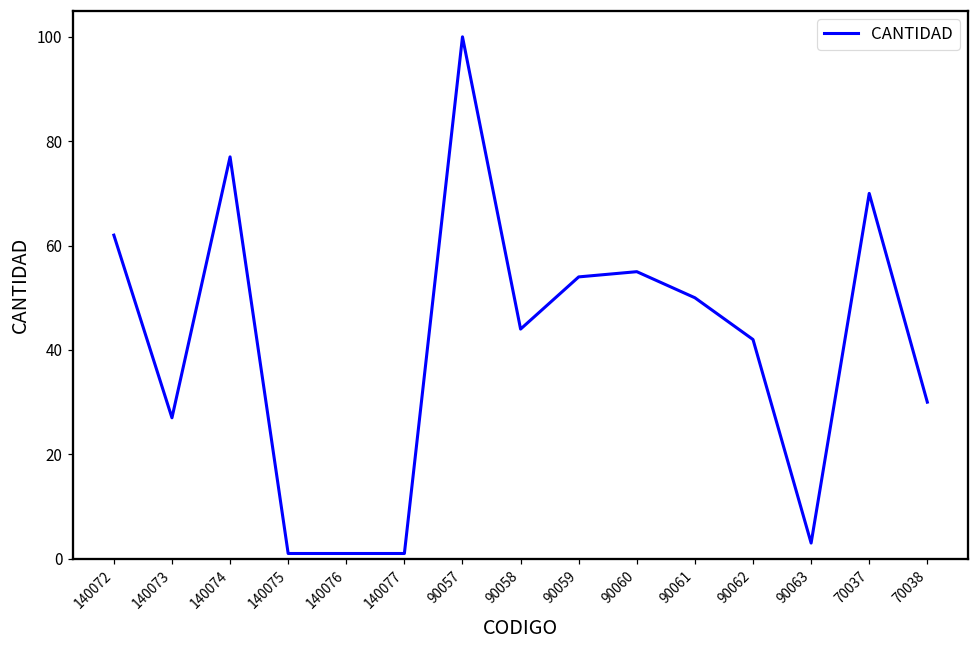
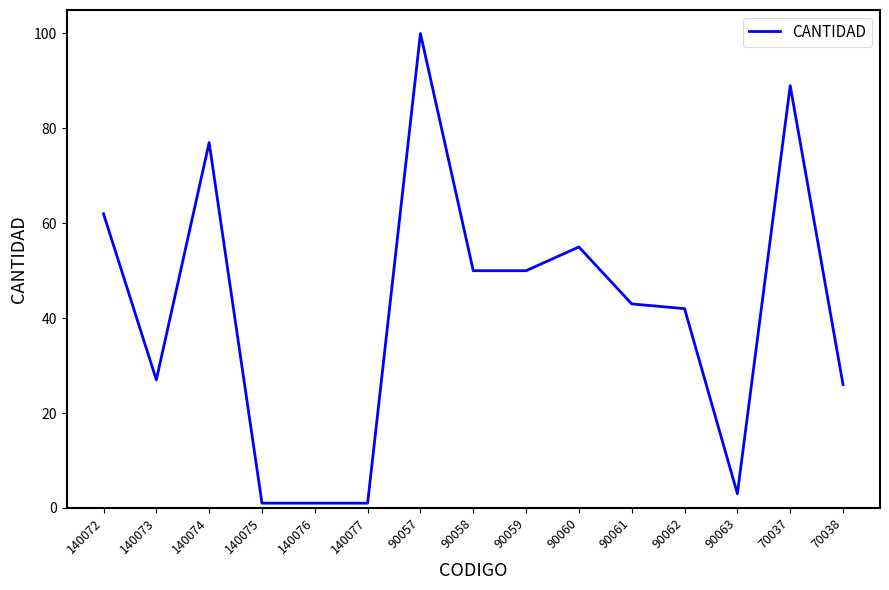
  {
    "140072": 62,
    "140073": 27,
    "140074": 77,
    "140075": 1,
    "140076": 1,
    "140077": 1,
    "90057": 100,
-   "90058": 44,
-   "90059": 54,
+   "90058": 50,
+   "90059": 50,
    "90060": 55,
-   "90061": 50,
+   "90061": 43,
    "90062": 42,
    "90063": 3,
-   "70037": 70,
-   "70038": 30
+   "70037": 89,
+   "70038": 26
  }
